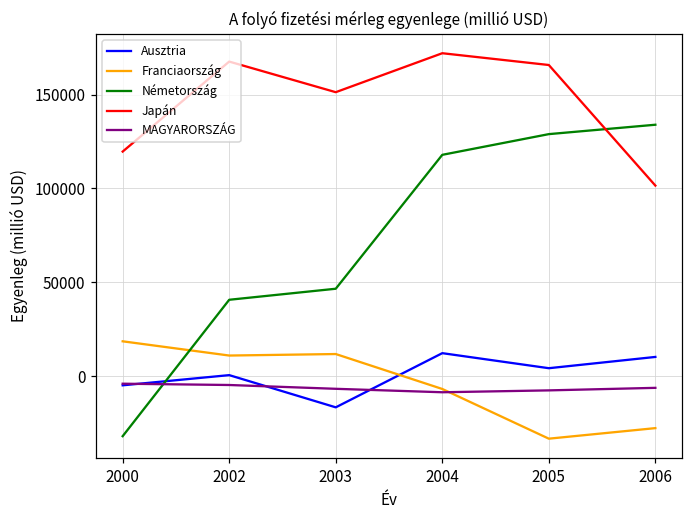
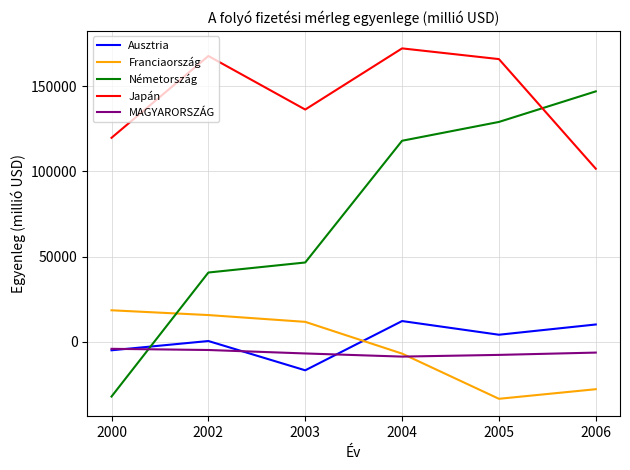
  {
    "Ausztria": {
      "2002": 1000,
      "2003": -17000,
      "2004": 12000,
      "2005": 4000,
      "2006": 10000
    },
    "Franciaország": {
      "2000": 19000,
-     "2002": 11000,
+     "2002": 16000,
      "2003": 12000,
      "2004": -7000,
      "2005": -33000,
      "2006": -28000
    },
    "Németország": {
      "2000": -32000,
      "2002": 41000,
      "2003": 47000,
      "2004": 118000,
      "2005": 129000,
-     "2006": 134000
+     "2006": 147000
    },
    "Japán": {
      "2000": 120000,
-     "2003": 151000,
+     "2003": 136000,
      "2004": 172000,
      "2005": 166000,
      "2006": 102000
    },
    "MAGYARORSZÁG": {
      "2002": -5000,
      "2003": -7000,
      "2004": -9000,
      "2005": -8000,
      "2006": -6000
    }
  }
